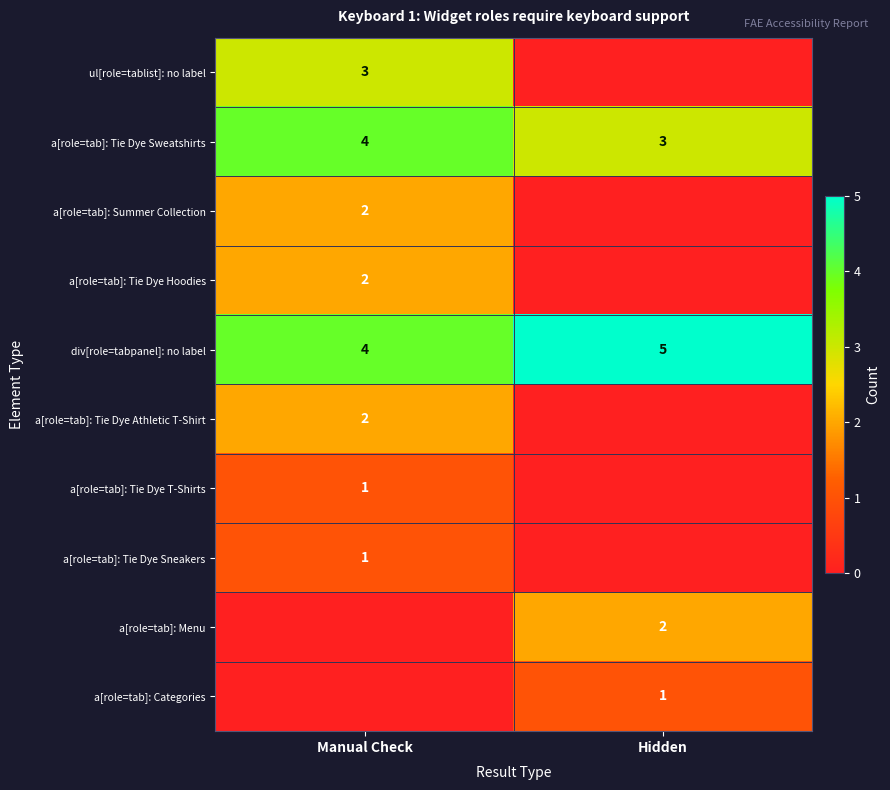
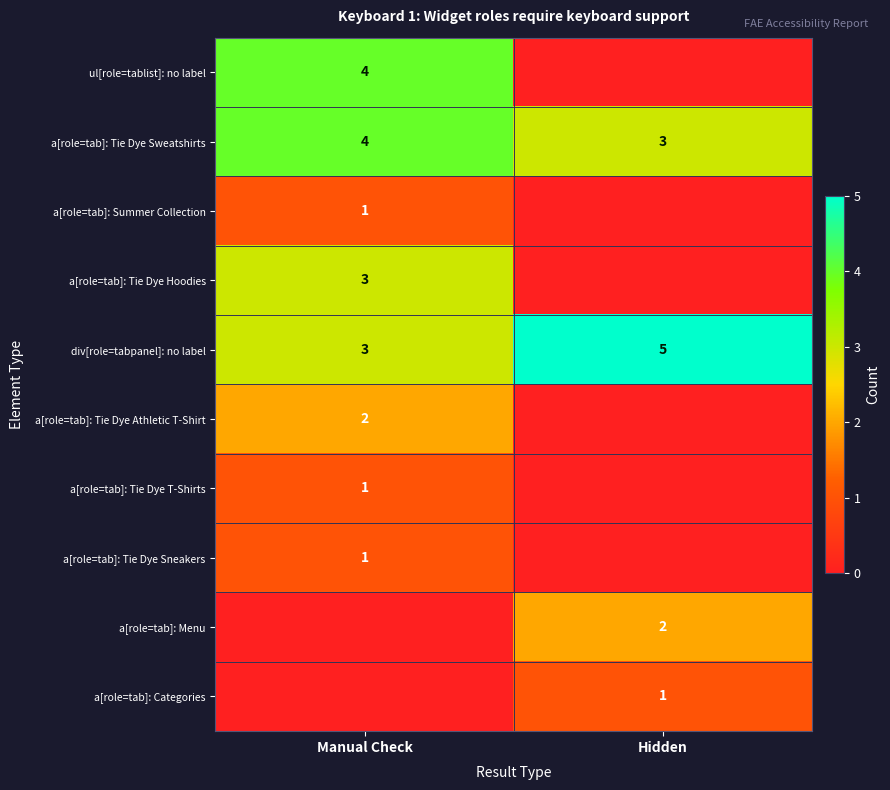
  {
    "ul[role=tablist]: no label": {
-     "Manual Check": 3
+     "Manual Check": 4
    },
    "a[role=tab]: Tie Dye Sweatshirts": {
      "Manual Check": 4,
      "Hidden": 3
    },
    "a[role=tab]: Summer Collection": {
-     "Manual Check": 2
+     "Manual Check": 1
    },
    "a[role=tab]: Tie Dye Hoodies": {
-     "Manual Check": 2
+     "Manual Check": 3
    },
    "div[role=tabpanel]: no label": {
-     "Manual Check": 4,
+     "Manual Check": 3,
      "Hidden": 5
    },
    "a[role=tab]: Tie Dye Athletic T-Shirt": {
      "Manual Check": 2
    },
    "a[role=tab]: Tie Dye T-Shirts": {
      "Manual Check": 1
    },
    "a[role=tab]: Tie Dye Sneakers": {
      "Manual Check": 1
    },
    "a[role=tab]: Menu": {
      "Hidden": 2
    },
    "a[role=tab]: Categories": {
      "Hidden": 1
    }
  }
